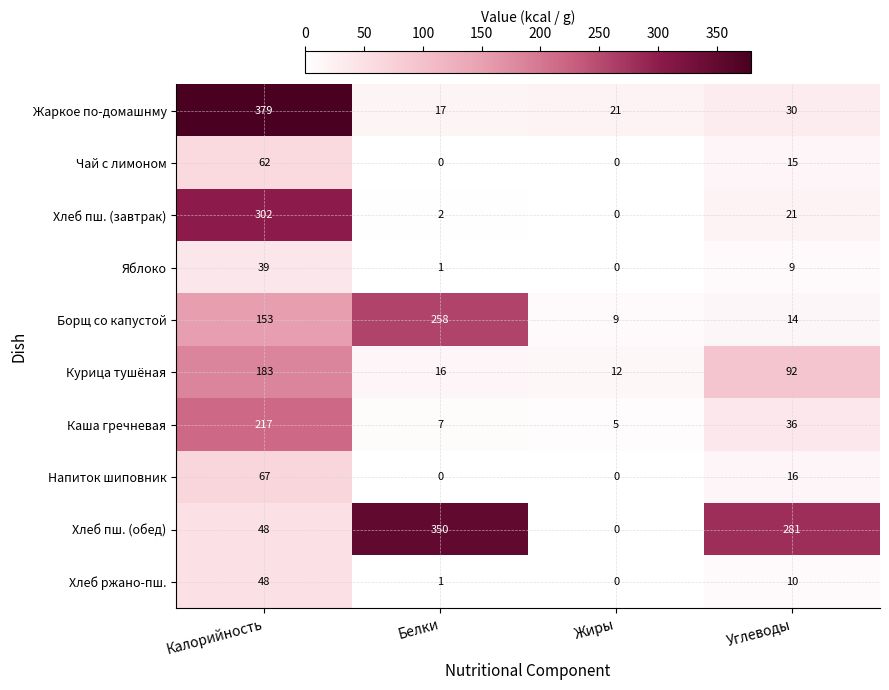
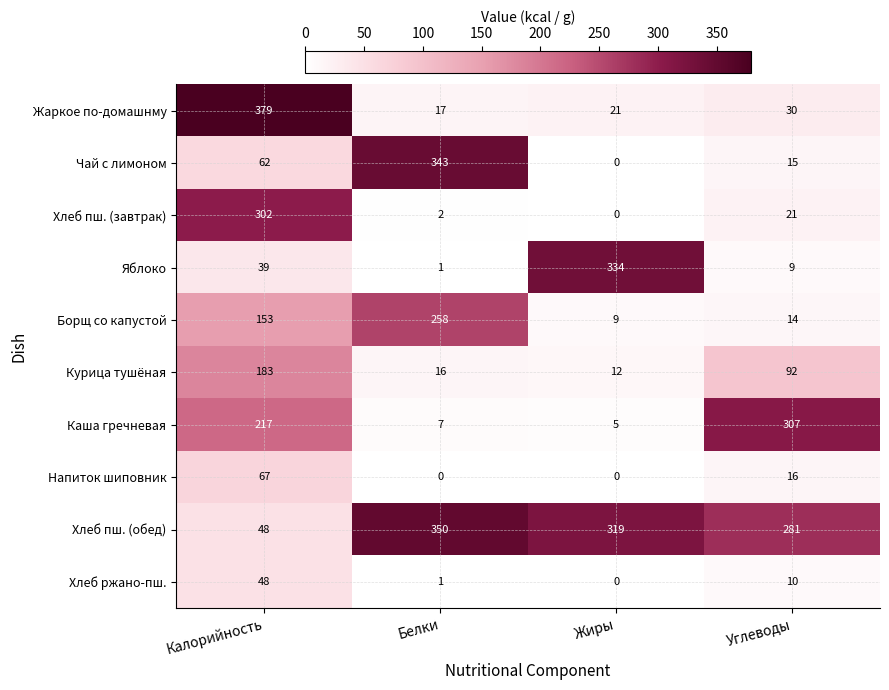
  {
    "Жаркое по-домашнму": {
      "Калорийность": 379,
      "Белки": 17,
      "Жиры": 21,
      "Углеводы": 30
    },
    "Чай с лимоном": {
      "Калорийность": 62,
-     "Белки": 0,
+     "Белки": 343,
      "Жиры": 0,
      "Углеводы": 15
    },
    "Хлеб пш. (завтрак)": {
      "Калорийность": 302,
      "Белки": 2,
      "Жиры": 0,
      "Углеводы": 21
    },
    "Яблоко": {
      "Калорийность": 39,
      "Белки": 1,
-     "Жиры": 0,
+     "Жиры": 334,
      "Углеводы": 9
    },
    "Борщ со капустой": {
      "Калорийность": 153,
      "Белки": 258,
      "Жиры": 9,
      "Углеводы": 14
    },
    "Курица тушёная": {
      "Калорийность": 183,
      "Белки": 16,
      "Жиры": 12,
      "Углеводы": 92
    },
    "Каша гречневая": {
      "Калорийность": 217,
      "Белки": 7,
      "Жиры": 5,
-     "Углеводы": 36
+     "Углеводы": 307
    },
    "Напиток шиповник": {
      "Калорийность": 67,
      "Белки": 0,
      "Жиры": 0,
      "Углеводы": 16
    },
    "Хлеб пш. (обед)": {
      "Калорийность": 48,
      "Белки": 350,
-     "Жиры": 0,
+     "Жиры": 319,
      "Углеводы": 281
    },
    "Хлеб ржано-пш.": {
      "Калорийность": 48,
      "Белки": 1,
      "Жиры": 0,
      "Углеводы": 10
    }
  }
